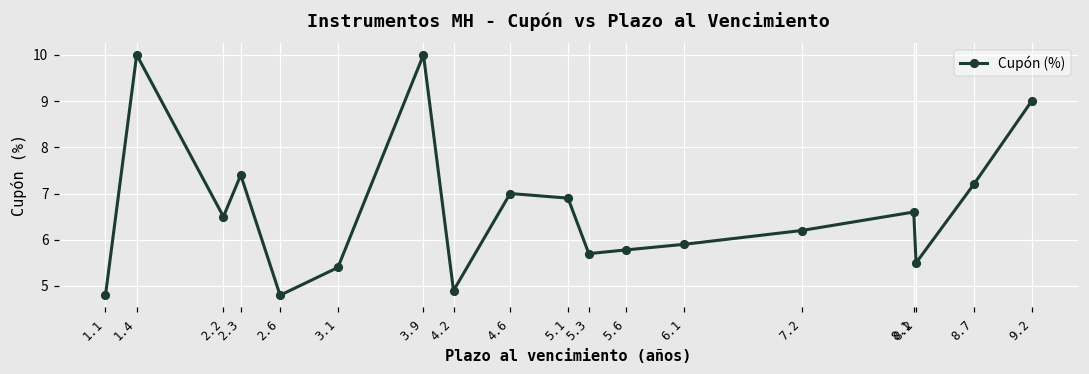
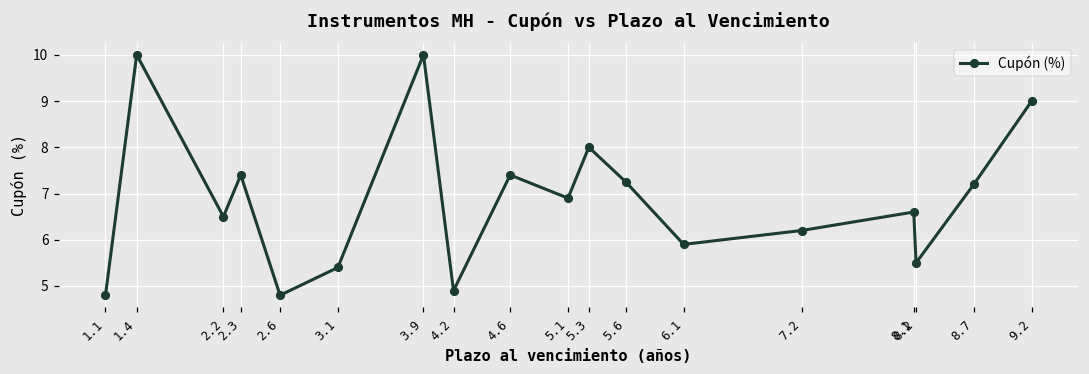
  {
    "1.1": 4.8,
    "1.4": 10.0,
    "2.2": 6.5,
    "2.3": 7.4,
    "2.6": 4.8,
    "3.1": 5.4,
    "3.9": 10.0,
    "4.2": 4.9,
-   "4.6": 7.0,
+   "4.6": 7.4,
    "5.1": 6.9,
-   "5.3": 5.7,
-   "5.6": 5.8,
+   "5.3": 8.0,
+   "5.6": 7.3,
    "6.1": 5.9,
    "7.2": 6.2,
    "8.1": 6.6,
    "8.2": 5.5,
    "8.7": 7.2,
    "9.2": 9.0
  }
